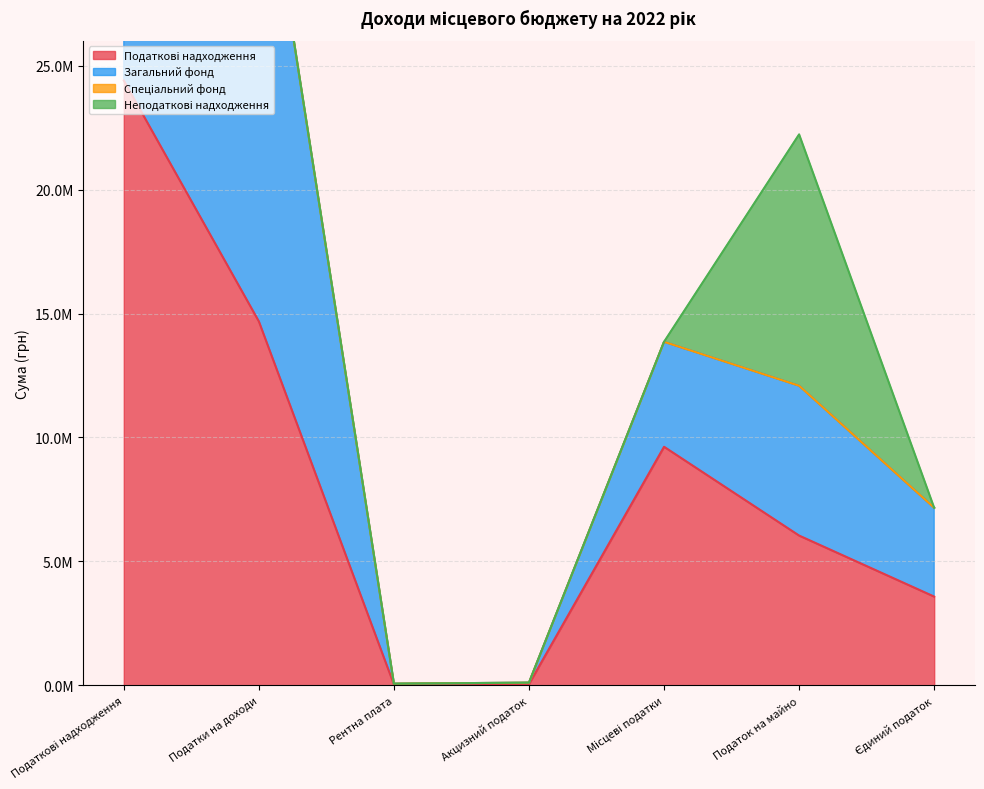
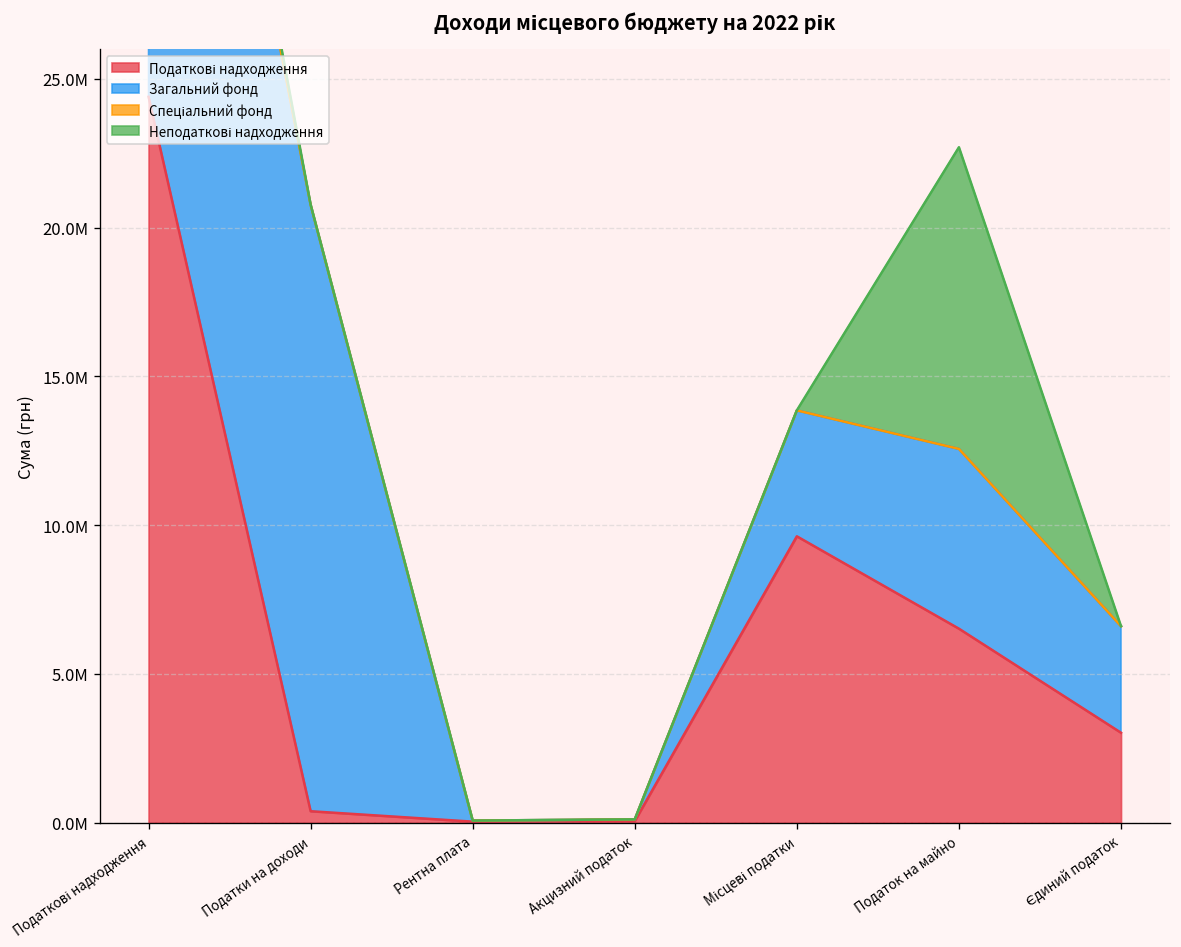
  {
    "Податкові надходження": {
-     "Податки на доходи": 14700000,
+     "Податки на доходи": 400000,
      "Місцеві податки": 9600000,
-     "Податок на майно": 6000000,
-     "Єдиний податок": 3600000
+     "Податок на майно": 6500000,
+     "Єдиний податок": 3000000
    },
    "Неподаткові надходження": {
      "Податок на майно": 10100000
    }
  }
